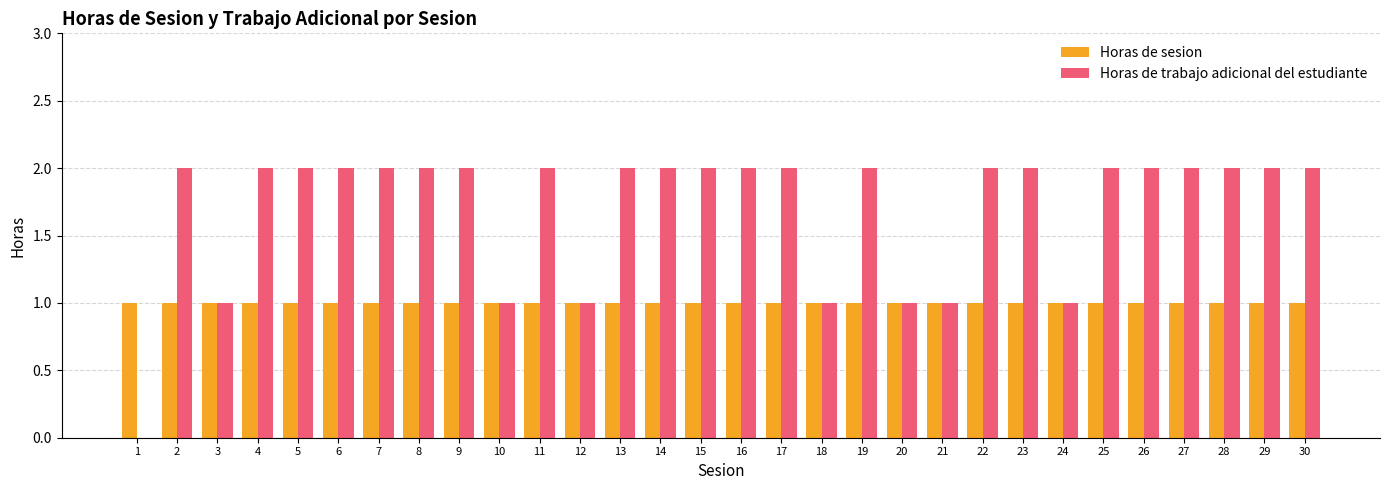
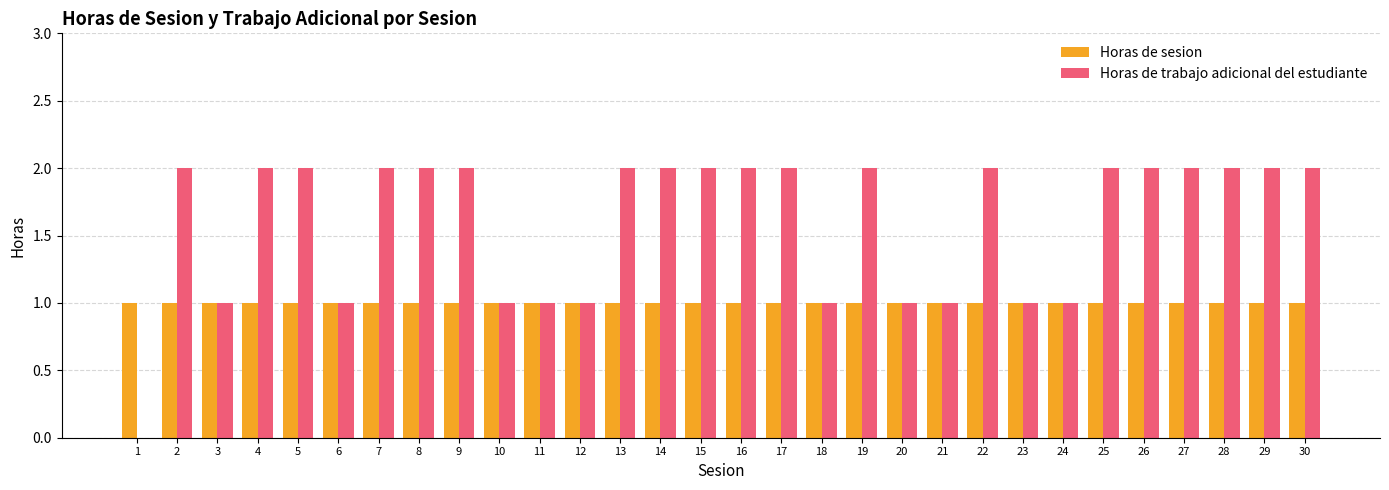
  {
    "Horas de sesion": {
      "1": 1,
      "2": 1,
      "3": 1,
      "4": 1,
      "5": 1,
      "6": 1,
      "7": 1,
      "8": 1,
      "9": 1,
      "10": 1,
      "11": 1,
      "12": 1,
      "13": 1,
      "14": 1,
      "15": 1,
      "16": 1,
      "17": 1,
      "18": 1,
      "19": 1,
      "20": 1,
      "21": 1,
      "22": 1,
      "23": 1,
      "24": 1,
      "25": 1,
      "26": 1,
      "27": 1,
      "28": 1,
      "29": 1,
      "30": 1
    },
    "Horas de trabajo adicional del estudiante": {
      "1": 0,
      "2": 2,
      "3": 1,
      "4": 2,
      "5": 2,
-     "6": 2,
+     "6": 1,
      "7": 2,
      "8": 2,
      "9": 2,
      "10": 1,
-     "11": 2,
+     "11": 1,
      "12": 1,
      "13": 2,
      "14": 2,
      "15": 2,
      "16": 2,
      "17": 2,
      "18": 1,
      "19": 2,
      "20": 1,
      "21": 1,
      "22": 2,
-     "23": 2,
+     "23": 1,
      "24": 1,
      "25": 2,
      "26": 2,
      "27": 2,
      "28": 2,
      "29": 2,
      "30": 2
    }
  }
